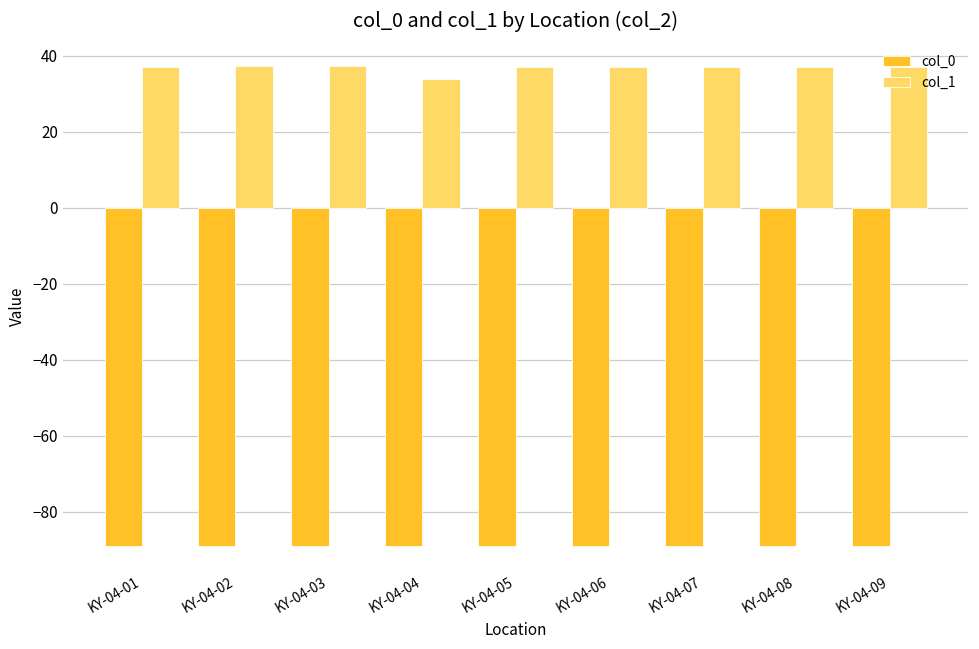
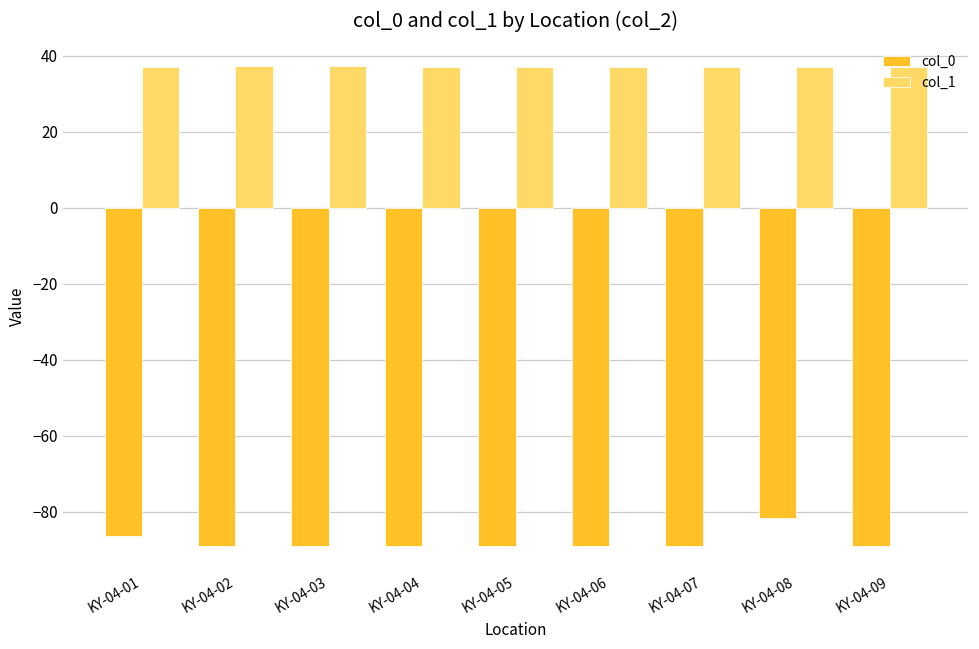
  {
    "col_0": {
-     "KY-04-01": -89,
+     "KY-04-01": -86,
      "KY-04-02": -89,
      "KY-04-03": -89,
      "KY-04-04": -89,
      "KY-04-05": -89,
      "KY-04-06": -89,
      "KY-04-07": -89,
-     "KY-04-08": -89,
+     "KY-04-08": -82,
      "KY-04-09": -89
    },
    "col_1": {
      "KY-04-01": 37,
      "KY-04-02": 37,
      "KY-04-03": 37,
-     "KY-04-04": 34,
+     "KY-04-04": 37,
      "KY-04-05": 37,
      "KY-04-06": 37,
      "KY-04-07": 37,
      "KY-04-08": 37,
      "KY-04-09": 37
    }
  }
